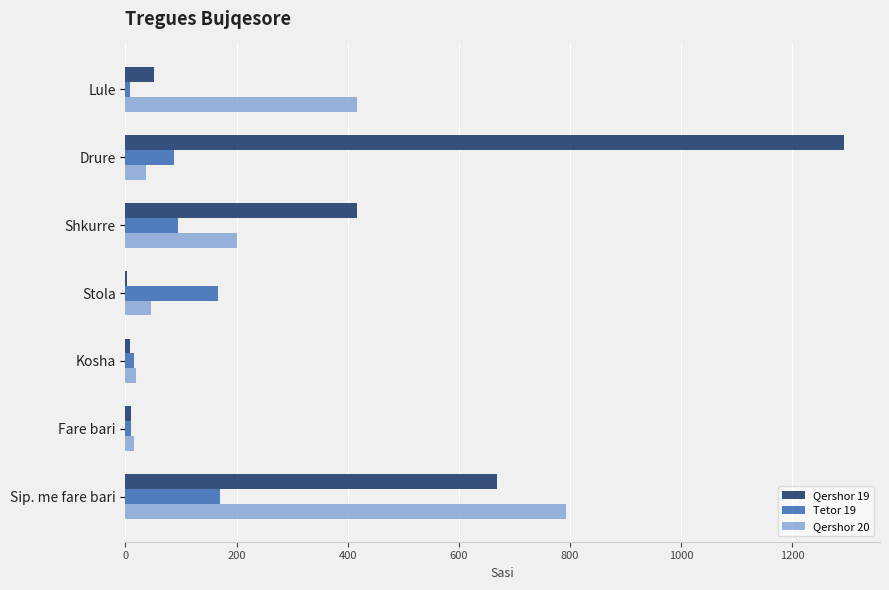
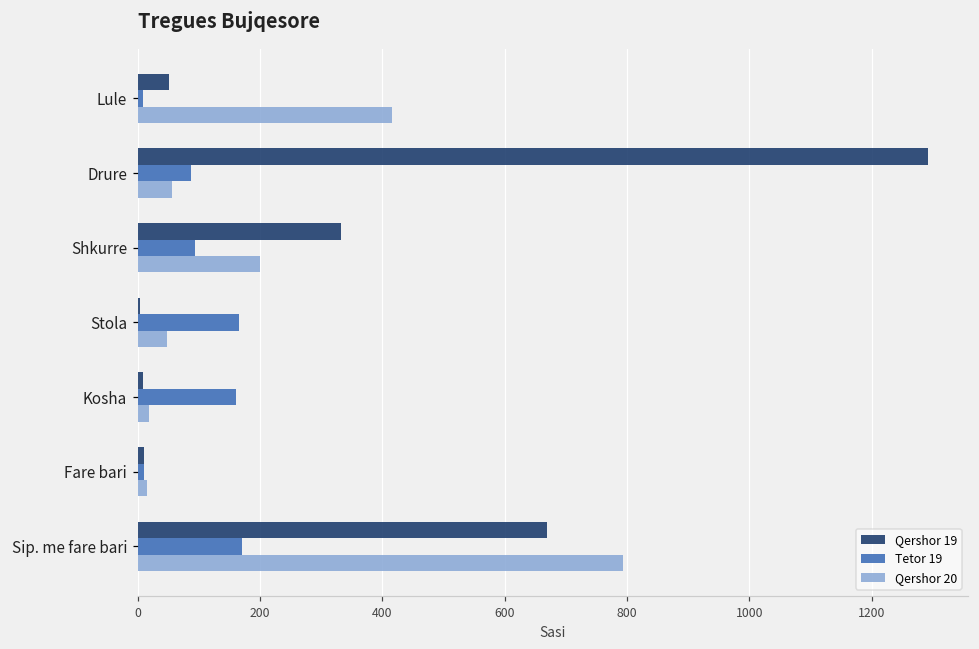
  {
    "Qershor 19": {
      "Lule": 50,
      "Drure": 1290,
-     "Shkurre": 420,
+     "Shkurre": 330,
      "Kosha": 10,
      "Fare bari": 10,
      "Sip. me fare bari": 670
    },
    "Tetor 19": {
      "Lule": 10,
      "Drure": 90,
      "Shkurre": 90,
      "Stola": 170,
-     "Kosha": 20,
+     "Kosha": 160,
      "Fare bari": 10,
      "Sip. me fare bari": 170
    },
    "Qershor 20": {
      "Lule": 420,
-     "Drure": 40,
+     "Drure": 60,
      "Shkurre": 200,
      "Stola": 50,
      "Kosha": 20,
      "Fare bari": 20,
      "Sip. me fare bari": 790
    }
  }
